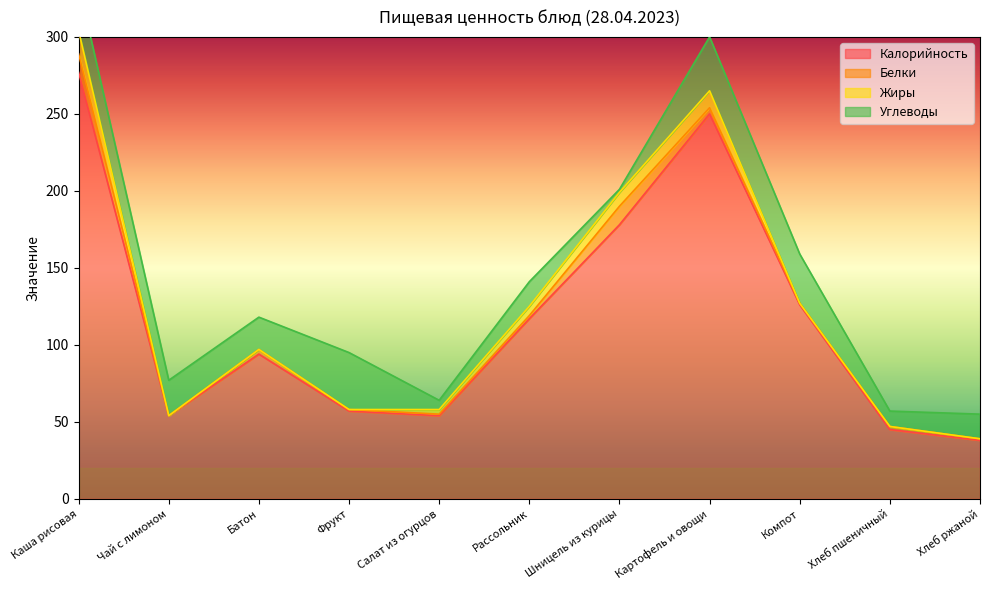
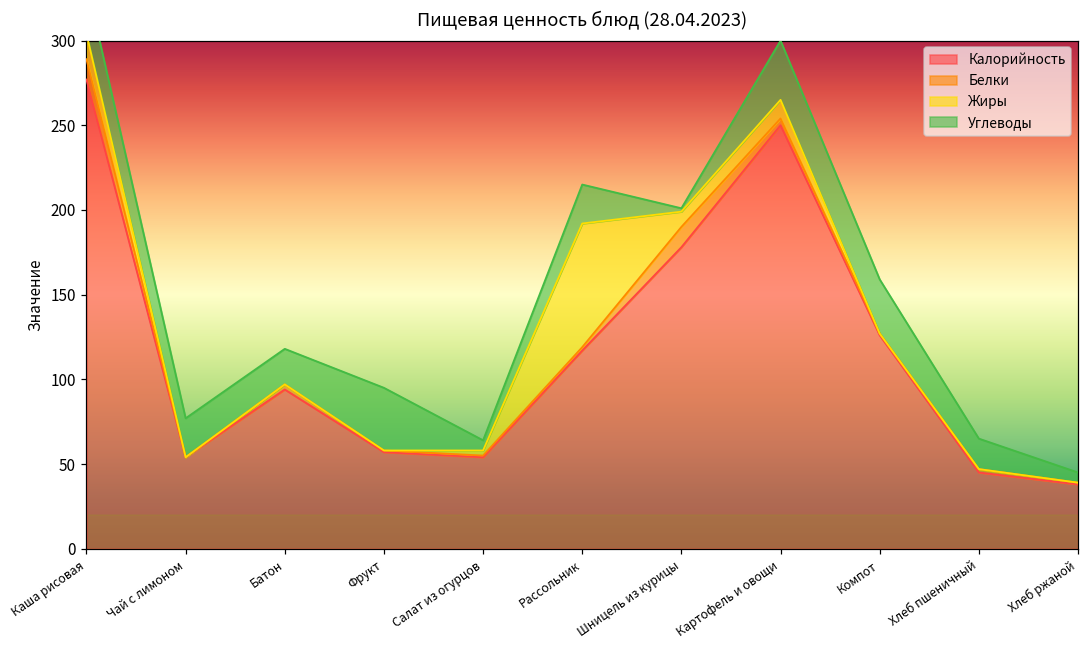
  {
    "Калорийность": {
      "Каша рисовая": 277,
      "Батон": 94,
      "Рассольник": 117,
      "Шницель из курицы": 178,
      "Картофель и овощи": 250,
      "Хлеб пшеничный": 45
    },
    "Белки": {
      "Каша рисовая": 12,
      "Рассольник": 2,
      "Шницель из курицы": 12,
      "Картофель и овощи": 4
    },
    "Жиры": {
      "Салат из огурцов": 3,
-     "Рассольник": 6,
+     "Рассольник": 73,
      "Шницель из курицы": 9,
      "Картофель и овощи": 11
    },
    "Углеводы": {
      "Чай с лимоном": 23,
      "Батон": 21,
      "Фрукт": 37,
      "Салат из огурцов": 6,
-     "Рассольник": 16,
+     "Рассольник": 23,
      "Шницель из курицы": 2,
      "Картофель и овощи": 35,
      "Компот": 32,
-     "Хлеб пшеничный": 10,
-     "Хлеб ржаной": 16
+     "Хлеб пшеничный": 18,
+     "Хлеб ржаной": 6
    }
  }
